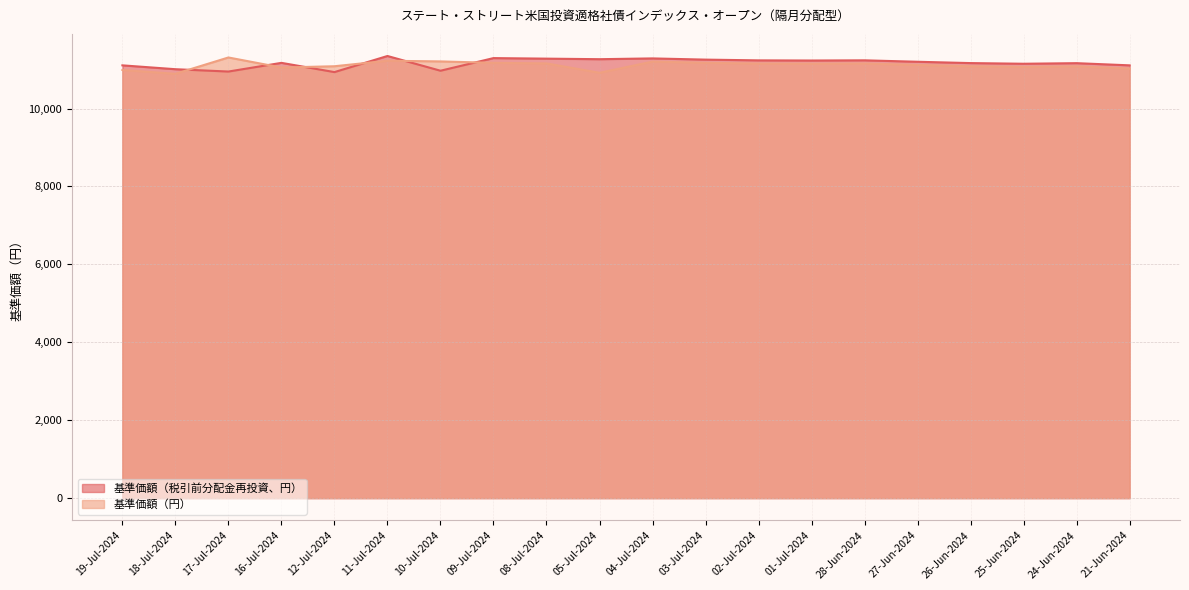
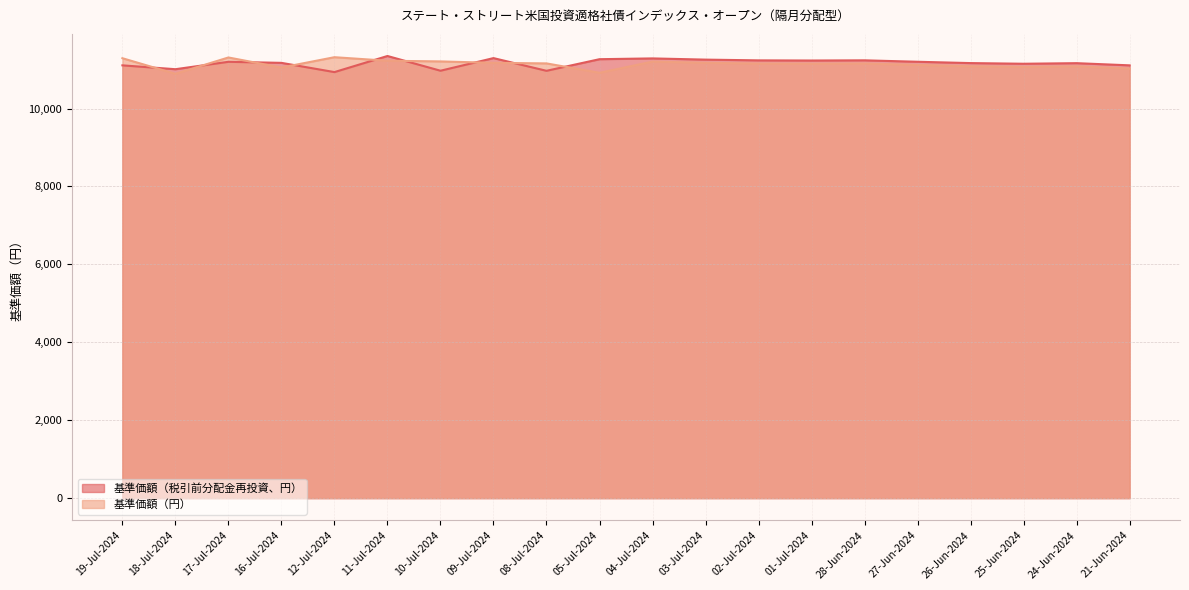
  {
    "基準価額（税引前分配金再投資、円）": {
      "19-Jul-2024": "11,100",
      "18-Jul-2024": "11,000",
-     "17-Jul-2024": "10,900",
+     "17-Jul-2024": "11,200",
      "16-Jul-2024": "11,200",
      "12-Jul-2024": "10,900",
      "11-Jul-2024": "11,300",
      "10-Jul-2024": "11,000",
      "09-Jul-2024": "11,300",
-     "08-Jul-2024": "11,300",
+     "08-Jul-2024": "11,000",
      "05-Jul-2024": "11,300",
      "04-Jul-2024": "11,300",
      "03-Jul-2024": "11,300",
      "02-Jul-2024": "11,200",
      "01-Jul-2024": "11,200",
      "28-Jun-2024": "11,200",
      "27-Jun-2024": "11,200",
      "26-Jun-2024": "11,200",
      "25-Jun-2024": "11,100",
      "24-Jun-2024": "11,200",
      "21-Jun-2024": "11,100"
    },
    "基準価額（円）": {
-     "19-Jul-2024": "11,000",
+     "19-Jul-2024": "11,300",
      "18-Jul-2024": "10,900",
      "17-Jul-2024": "11,300",
      "16-Jul-2024": "11,100",
-     "12-Jul-2024": "11,100",
+     "12-Jul-2024": "11,300",
      "11-Jul-2024": "11,200",
      "10-Jul-2024": "11,200",
      "09-Jul-2024": "11,200",
      "08-Jul-2024": "11,200",
      "05-Jul-2024": "10,900",
      "04-Jul-2024": "11,200",
      "03-Jul-2024": "11,200",
      "02-Jul-2024": "11,200",
      "01-Jul-2024": "11,200",
      "28-Jun-2024": "11,200",
      "27-Jun-2024": "11,100",
      "26-Jun-2024": "11,100",
      "25-Jun-2024": "11,100",
      "24-Jun-2024": "11,100",
      "21-Jun-2024": "11,000"
    }
  }
